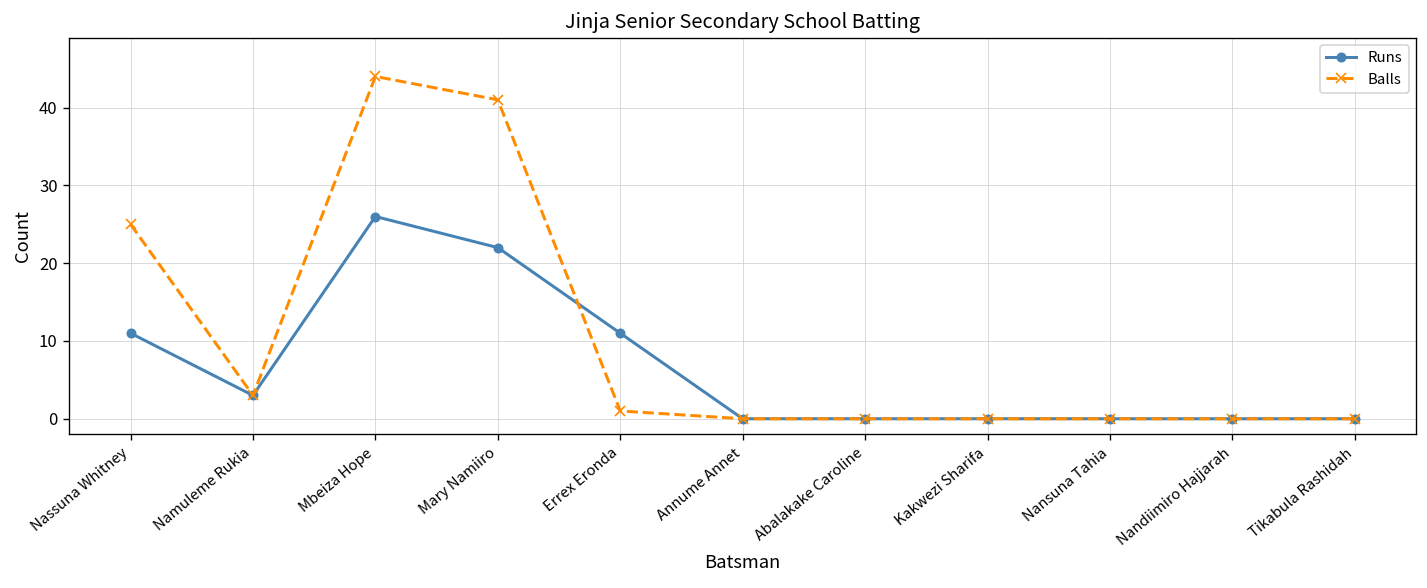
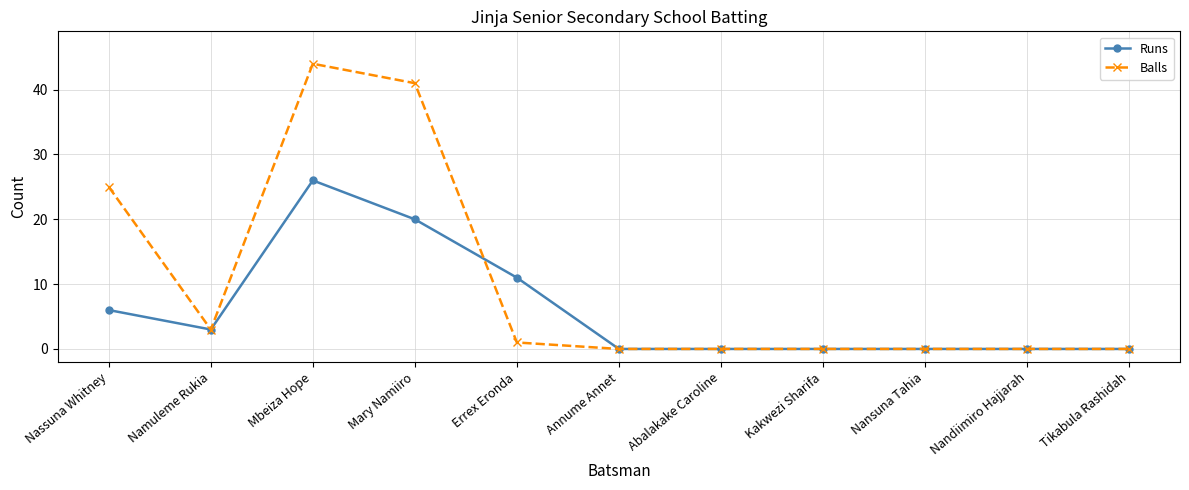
  {
    "Runs": {
-     "Nassuna Whitney": 11,
+     "Nassuna Whitney": 6,
      "Mbeiza Hope": 26,
-     "Mary Namiiro": 22,
+     "Mary Namiiro": 20,
      "Errex Eronda": 11
    },
    "Balls": {
      "Nassuna Whitney": 25,
      "Mbeiza Hope": 44,
      "Mary Namiiro": 41,
      "Errex Eronda": 1
    }
  }
